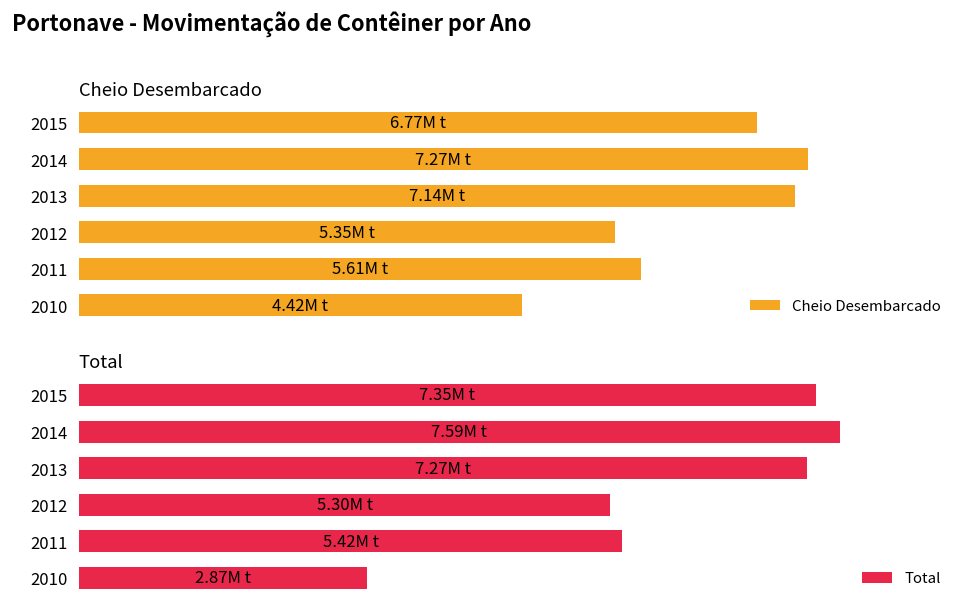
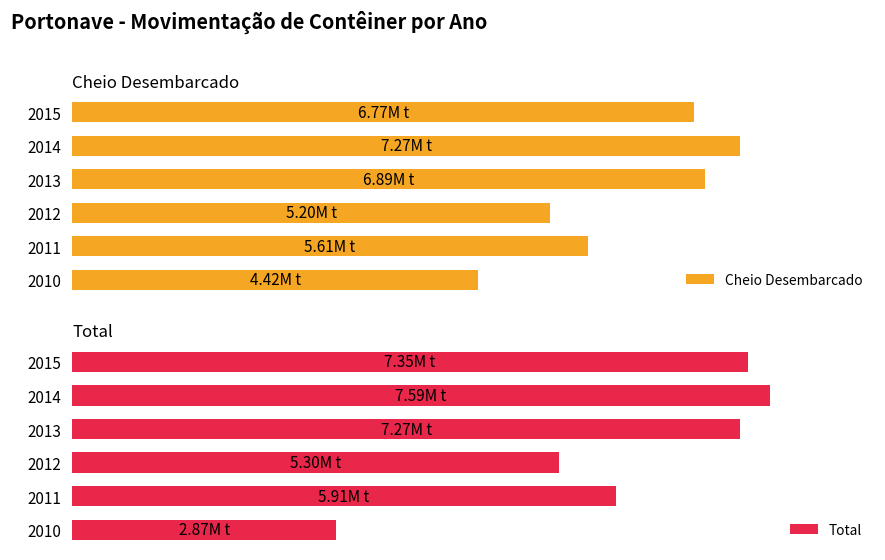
  {
    "Cheio Desembarcado": {
      "2015": "6.77M",
      "2014": "7.27M",
-     "2013": "7.14M",
-     "2012": "5.35M",
+     "2013": "6.89M",
+     "2012": "5.20M",
      "2011": "5.61M",
      "2010": "4.42M"
    },
    "Total": {
      "2015": "7.35M",
      "2014": "7.59M",
      "2013": "7.27M",
      "2012": "5.30M",
-     "2011": "5.42M",
+     "2011": "5.91M",
      "2010": "2.87M"
    }
  }
